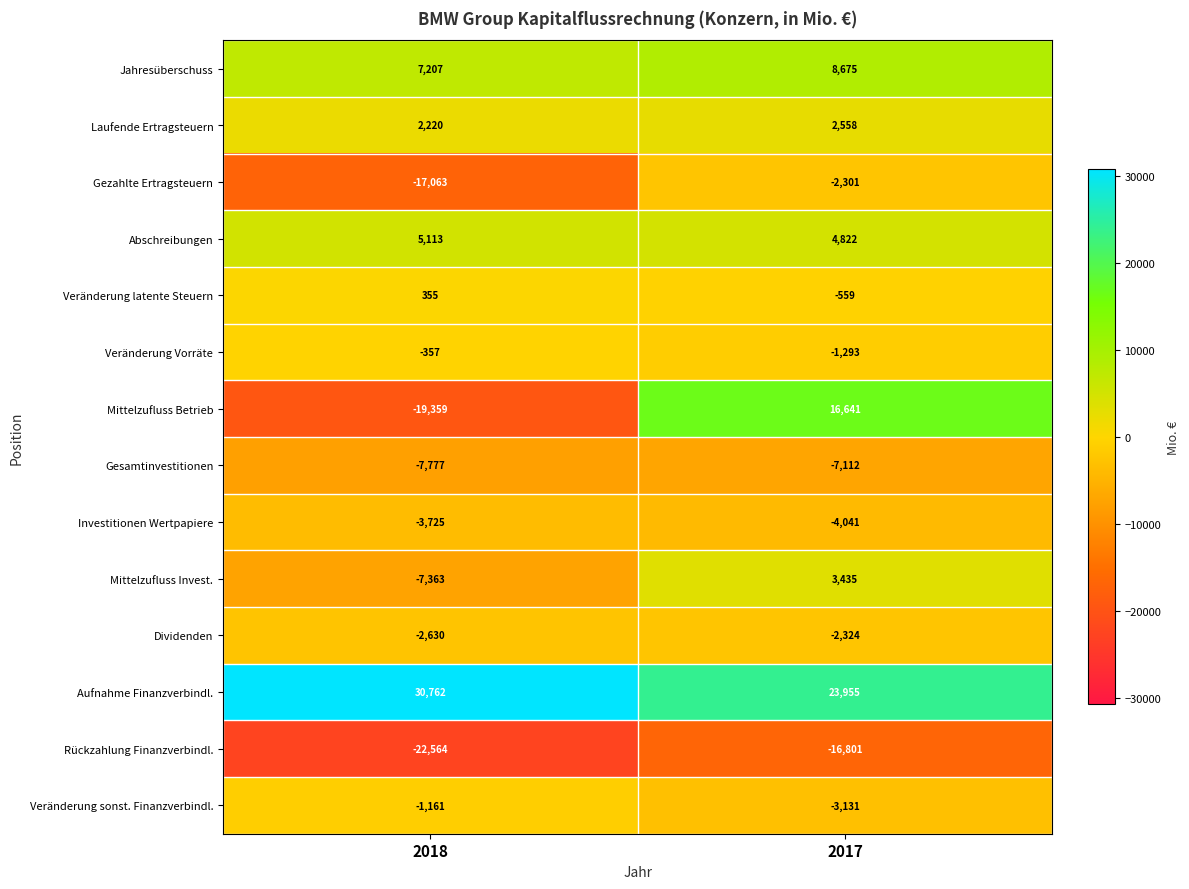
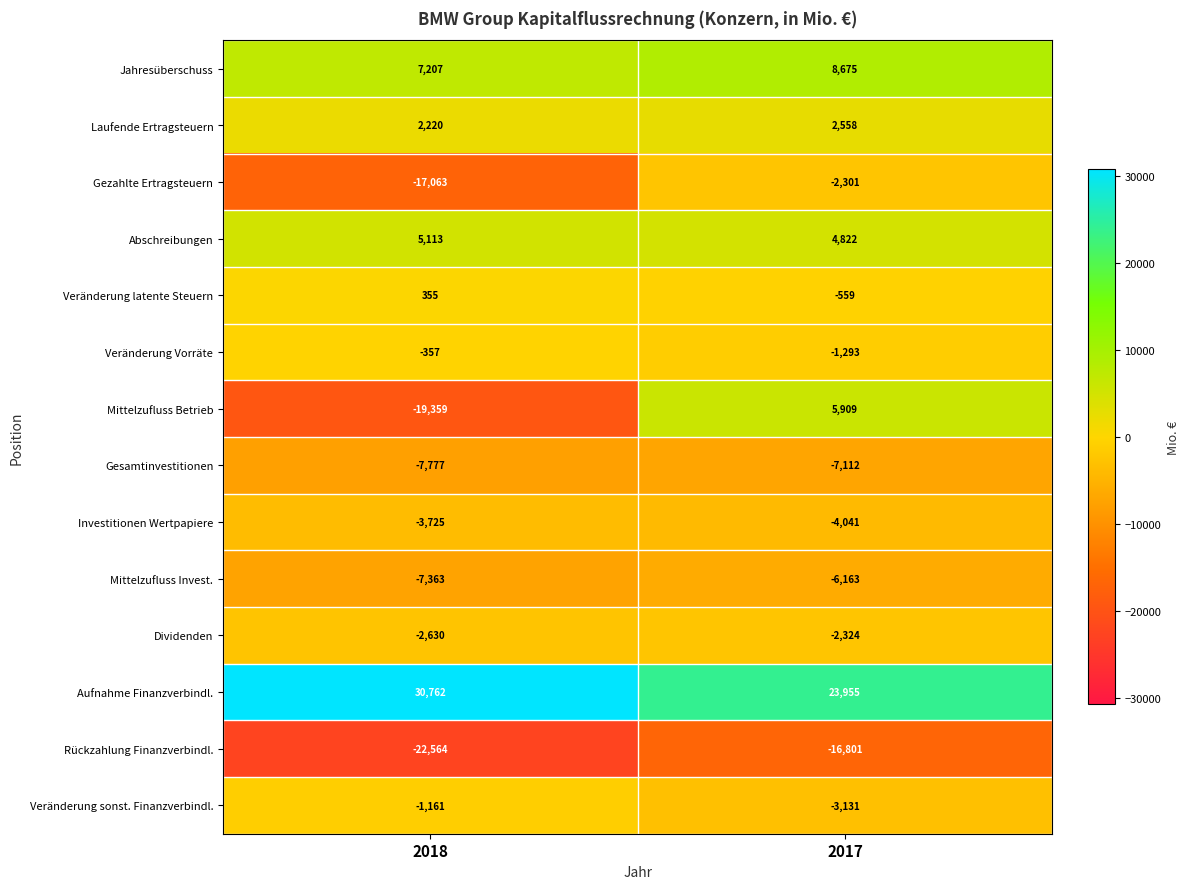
  {
    "Jahresüberschuss": {
      "2018": "7,207",
      "2017": "8,675"
    },
    "Laufende Ertragsteuern": {
      "2018": "2,220",
      "2017": "2,558"
    },
    "Gezahlte Ertragsteuern": {
      "2018": "-17,063",
      "2017": "-2,301"
    },
    "Abschreibungen": {
      "2018": "5,113",
      "2017": "4,822"
    },
    "Veränderung latente Steuern": {
      "2018": "355",
      "2017": "-559"
    },
    "Veränderung Vorräte": {
      "2018": "-357",
      "2017": "-1,293"
    },
    "Mittelzufluss Betrieb": {
      "2018": "-19,359",
-     "2017": "16,641"
+     "2017": "5,909"
    },
    "Gesamtinvestitionen": {
      "2018": "-7,777",
      "2017": "-7,112"
    },
    "Investitionen Wertpapiere": {
      "2018": "-3,725",
      "2017": "-4,041"
    },
    "Mittelzufluss Invest.": {
      "2018": "-7,363",
-     "2017": "3,435"
+     "2017": "-6,163"
    },
    "Dividenden": {
      "2018": "-2,630",
      "2017": "-2,324"
    },
    "Aufnahme Finanzverbindl.": {
      "2018": "30,762",
      "2017": "23,955"
    },
    "Rückzahlung Finanzverbindl.": {
      "2018": "-22,564",
      "2017": "-16,801"
    },
    "Veränderung sonst. Finanzverbindl.": {
      "2018": "-1,161",
      "2017": "-3,131"
    }
  }
